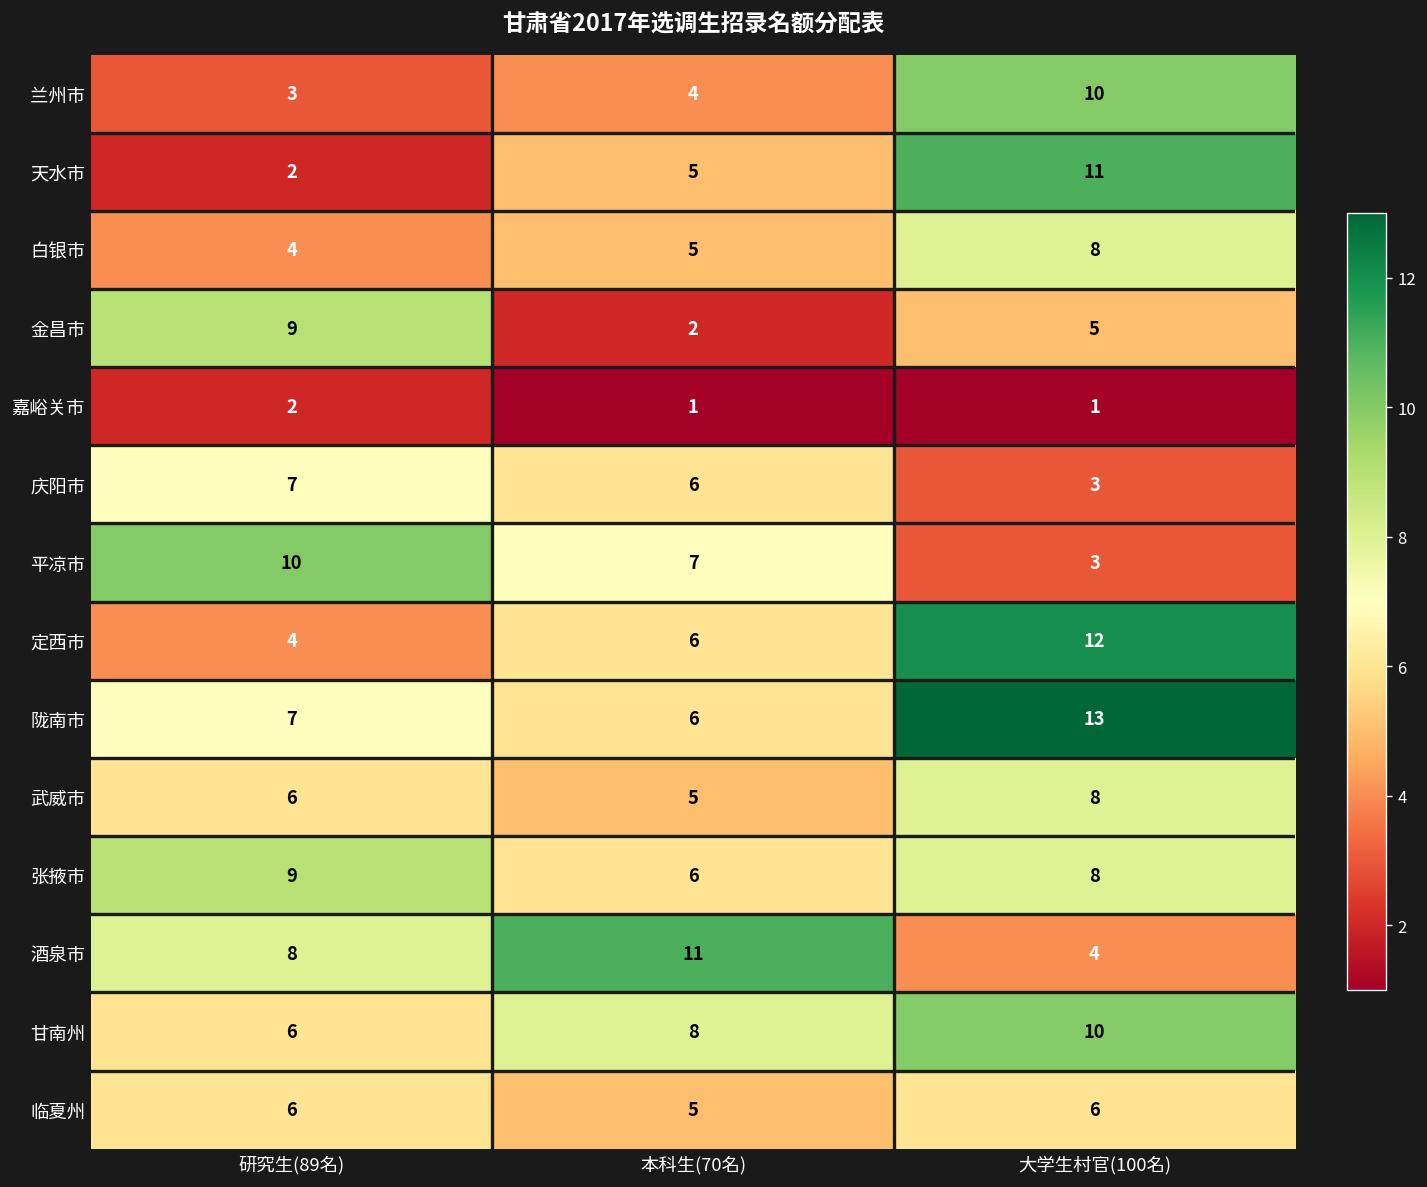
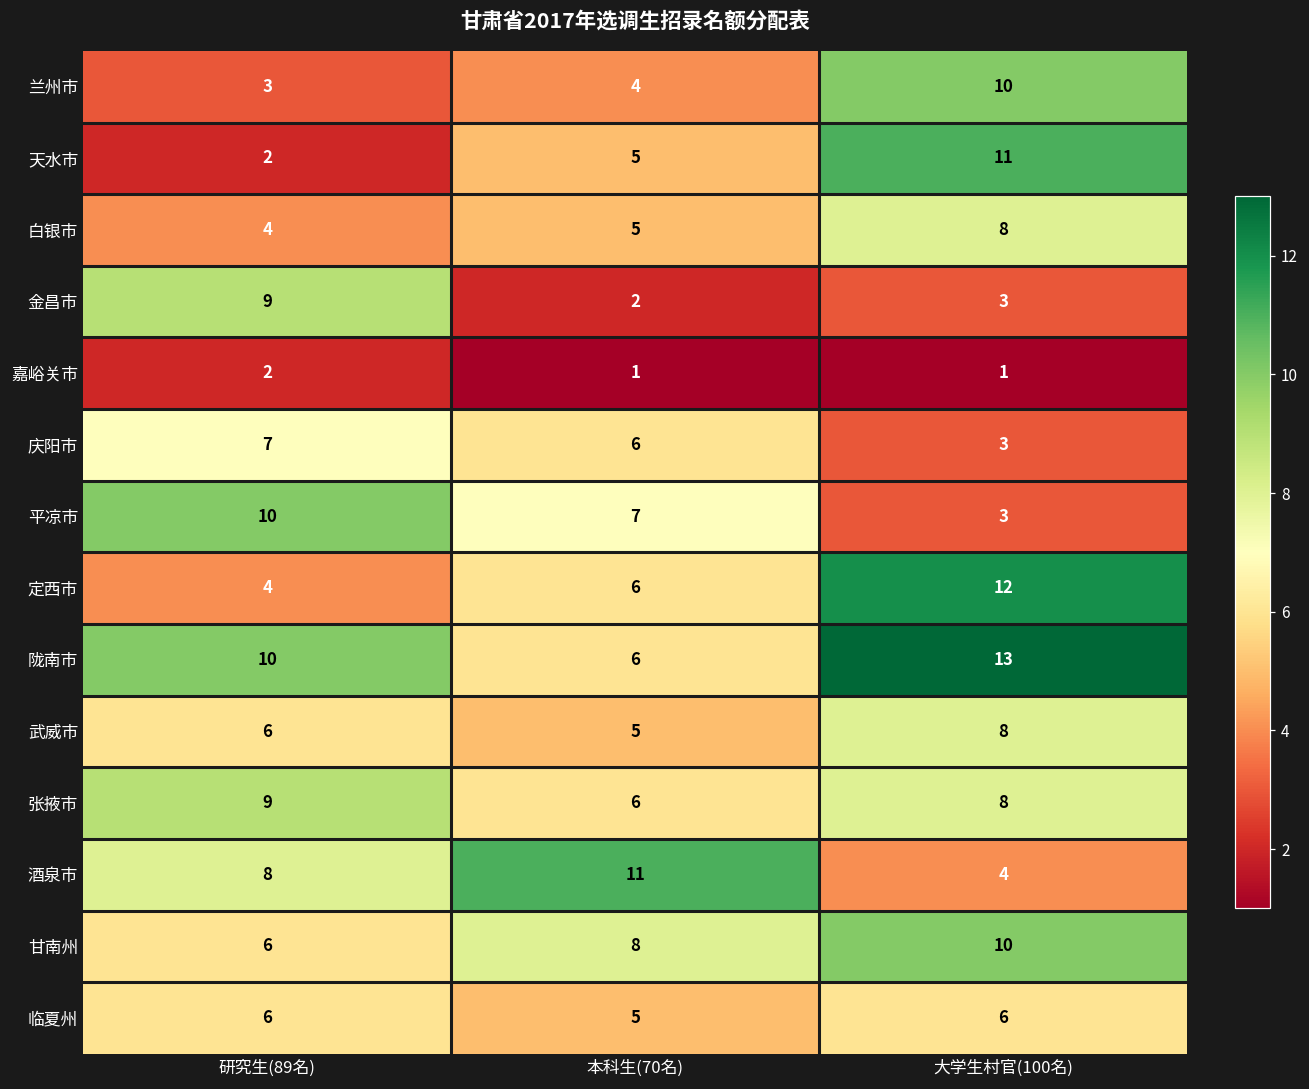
  {
    "兰州市": {
      "研究生(89名)": 3,
      "本科生(70名)": 4,
      "大学生村官(100名)": 10
    },
    "天水市": {
      "研究生(89名)": 2,
      "本科生(70名)": 5,
      "大学生村官(100名)": 11
    },
    "白银市": {
      "研究生(89名)": 4,
      "本科生(70名)": 5,
      "大学生村官(100名)": 8
    },
    "金昌市": {
      "研究生(89名)": 9,
      "本科生(70名)": 2,
-     "大学生村官(100名)": 5
+     "大学生村官(100名)": 3
    },
    "嘉峪关市": {
      "研究生(89名)": 2,
      "本科生(70名)": 1,
      "大学生村官(100名)": 1
    },
    "庆阳市": {
      "研究生(89名)": 7,
      "本科生(70名)": 6,
      "大学生村官(100名)": 3
    },
    "平凉市": {
      "研究生(89名)": 10,
      "本科生(70名)": 7,
      "大学生村官(100名)": 3
    },
    "定西市": {
      "研究生(89名)": 4,
      "本科生(70名)": 6,
      "大学生村官(100名)": 12
    },
    "陇南市": {
-     "研究生(89名)": 7,
+     "研究生(89名)": 10,
      "本科生(70名)": 6,
      "大学生村官(100名)": 13
    },
    "武威市": {
      "研究生(89名)": 6,
      "本科生(70名)": 5,
      "大学生村官(100名)": 8
    },
    "张掖市": {
      "研究生(89名)": 9,
      "本科生(70名)": 6,
      "大学生村官(100名)": 8
    },
    "酒泉市": {
      "研究生(89名)": 8,
      "本科生(70名)": 11,
      "大学生村官(100名)": 4
    },
    "甘南州": {
      "研究生(89名)": 6,
      "本科生(70名)": 8,
      "大学生村官(100名)": 10
    },
    "临夏州": {
      "研究生(89名)": 6,
      "本科生(70名)": 5,
      "大学生村官(100名)": 6
    }
  }
